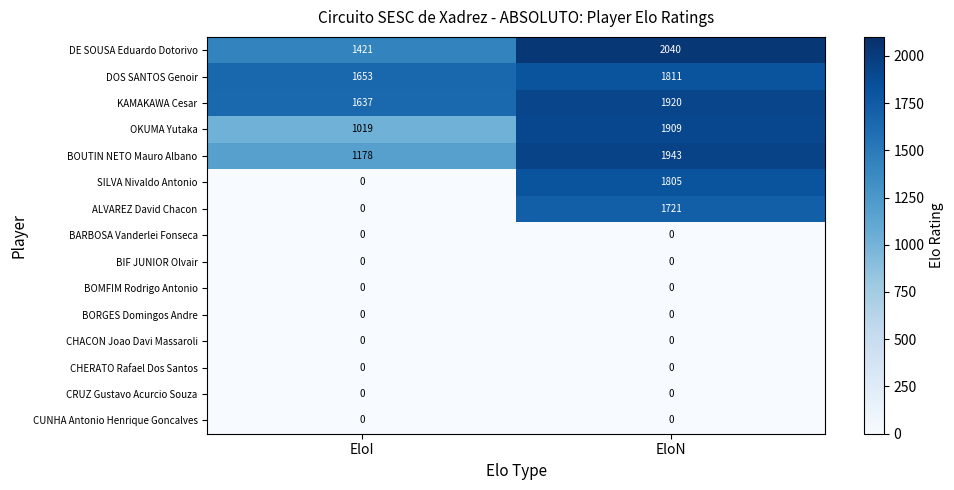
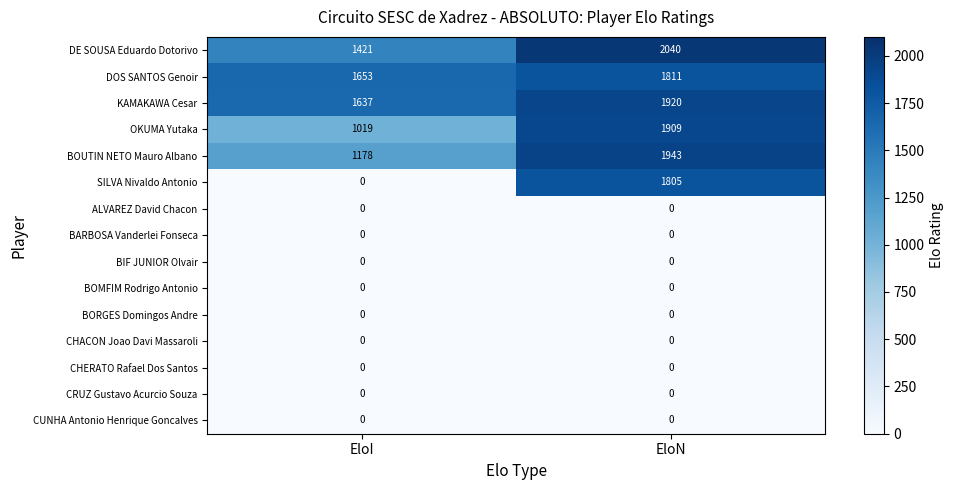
  {
    "DE SOUSA Eduardo Dotorivo": {
      "EloI": 1421,
      "EloN": 2040
    },
    "DOS SANTOS Genoir": {
      "EloI": 1653,
      "EloN": 1811
    },
    "KAMAKAWA Cesar": {
      "EloI": 1637,
      "EloN": 1920
    },
    "OKUMA Yutaka": {
      "EloI": 1019,
      "EloN": 1909
    },
    "BOUTIN NETO Mauro Albano": {
      "EloI": 1178,
      "EloN": 1943
    },
    "SILVA Nivaldo Antonio": {
      "EloI": 0,
      "EloN": 1805
    },
    "ALVAREZ David Chacon": {
      "EloI": 0,
-     "EloN": 1721
+     "EloN": 0
    },
    "BARBOSA Vanderlei Fonseca": {
      "EloI": 0,
      "EloN": 0
    },
    "BIF JUNIOR Olvair": {
      "EloI": 0,
      "EloN": 0
    },
    "BOMFIM Rodrigo Antonio": {
      "EloI": 0,
      "EloN": 0
    },
    "BORGES Domingos Andre": {
      "EloI": 0,
      "EloN": 0
    },
    "CHACON Joao Davi Massaroli": {
      "EloI": 0,
      "EloN": 0
    },
    "CHERATO Rafael Dos Santos": {
      "EloI": 0,
      "EloN": 0
    },
    "CRUZ Gustavo Acurcio Souza": {
      "EloI": 0,
      "EloN": 0
    },
    "CUNHA Antonio Henrique Goncalves": {
      "EloI": 0,
      "EloN": 0
    }
  }
